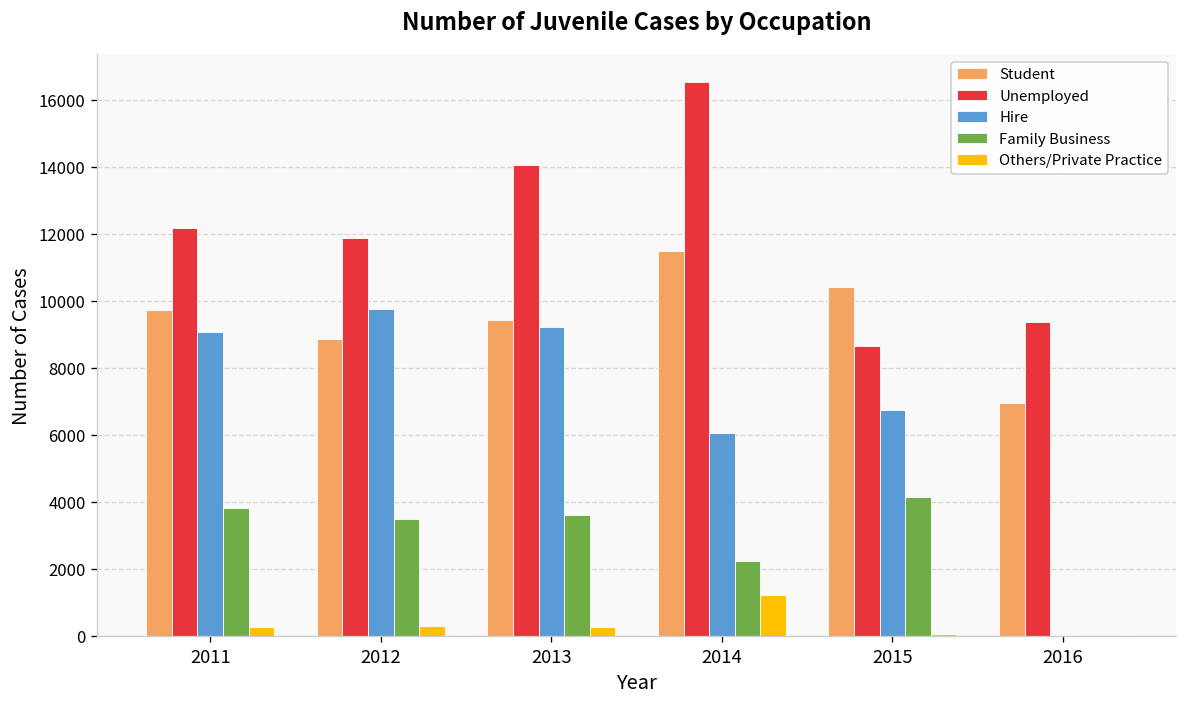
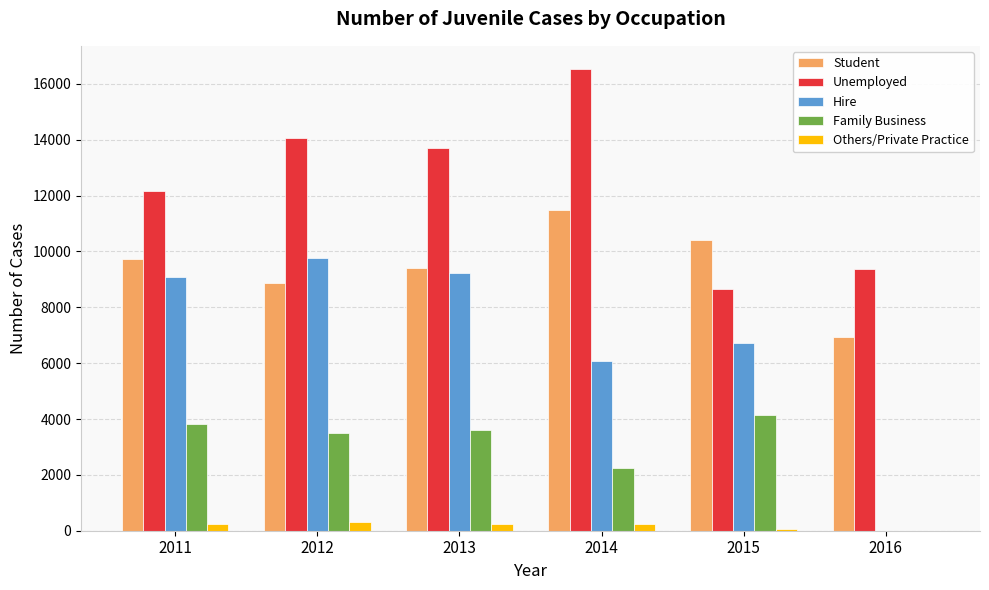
  {
    "Student": {
      "2011": 9700,
      "2012": 8900,
      "2013": 9400,
      "2014": 11500,
      "2015": 10400,
      "2016": 6900
    },
    "Unemployed": {
      "2011": 12200,
-     "2012": 11900,
-     "2013": 14100,
+     "2012": 14000,
+     "2013": 13700,
      "2014": 16500,
      "2015": 8700,
      "2016": 9400
    },
    "Hire": {
      "2011": 9100,
      "2012": 9800,
      "2013": 9200,
      "2014": 6100,
      "2015": 6700,
      "2016": 0
    },
    "Family Business": {
      "2011": 3800,
      "2012": 3500,
      "2013": 3600,
      "2014": 2200,
      "2015": 4100,
      "2016": 0
    },
    "Others/Private Practice": {
      "2011": 300,
      "2012": 300,
      "2013": 300,
-     "2014": 1200,
+     "2014": 200,
      "2016": 0
    }
  }
